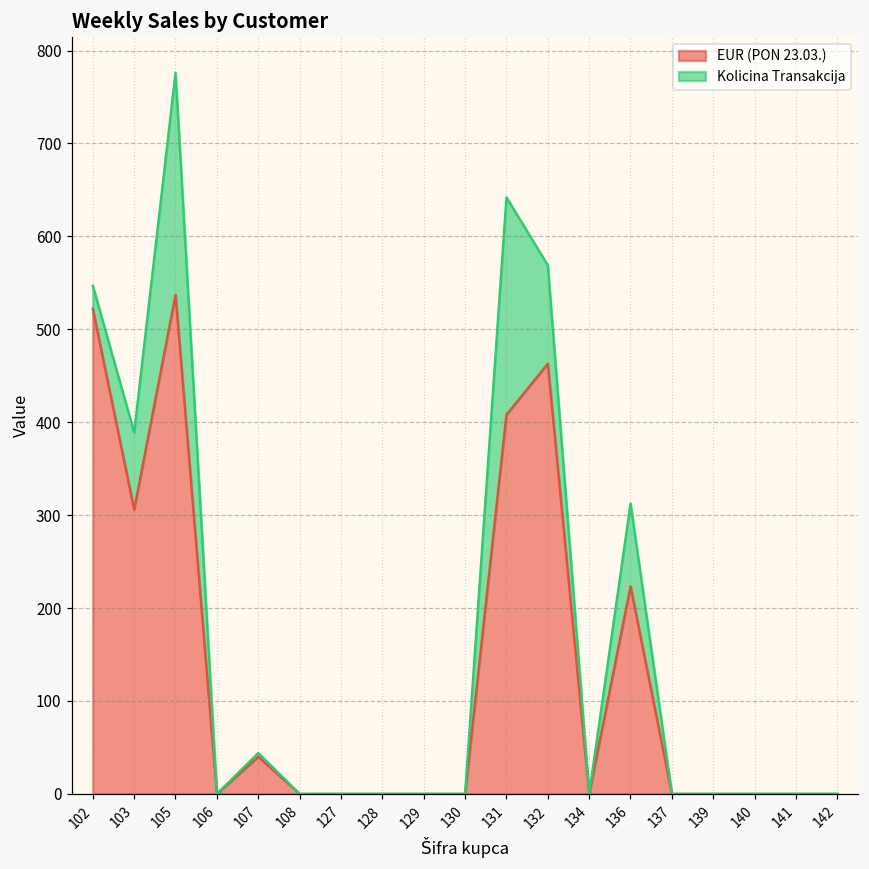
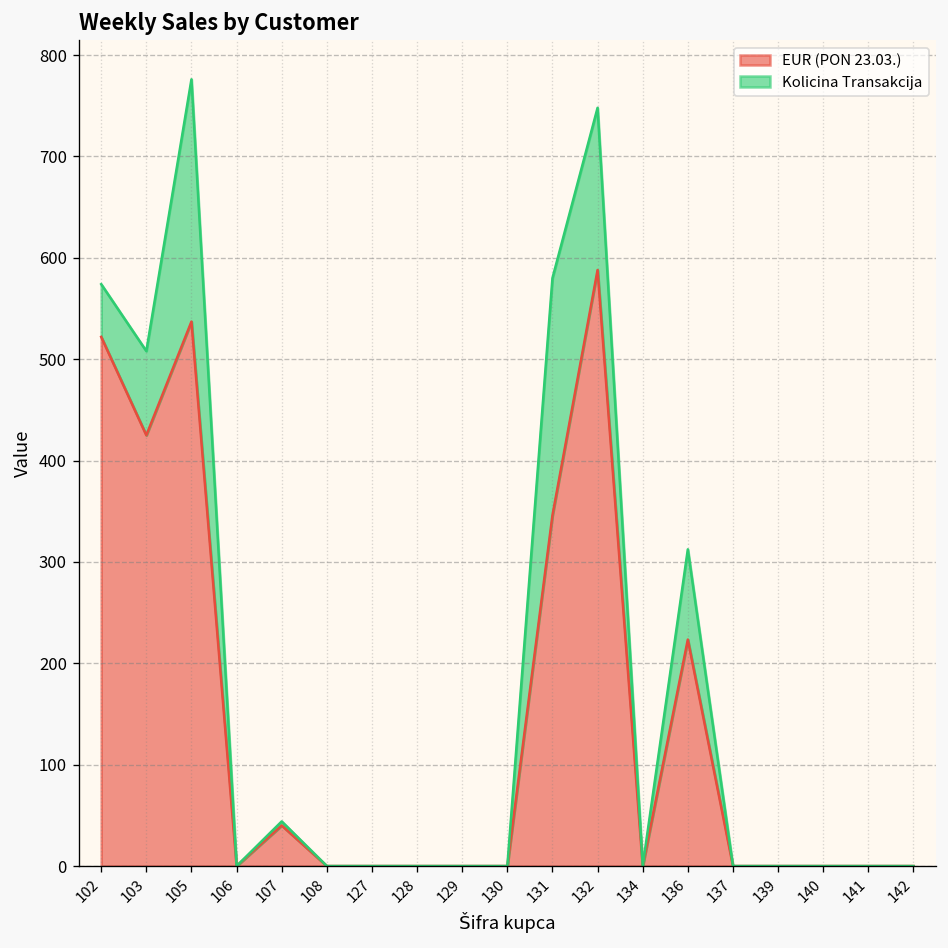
  {
    "EUR (PON 23.03.)": {
      "102": 520,
-     "103": 310,
+     "103": 430,
      "105": 540,
      "107": 40,
-     "131": 410,
-     "132": 460,
+     "131": 350,
+     "132": 590,
      "136": 220
    },
    "Kolicina Transakcija": {
-     "102": 30,
+     "102": 50,
      "103": 80,
      "105": 240,
      "107": 0,
      "131": 230,
-     "132": 110,
+     "132": 160,
      "136": 90
    }
  }
